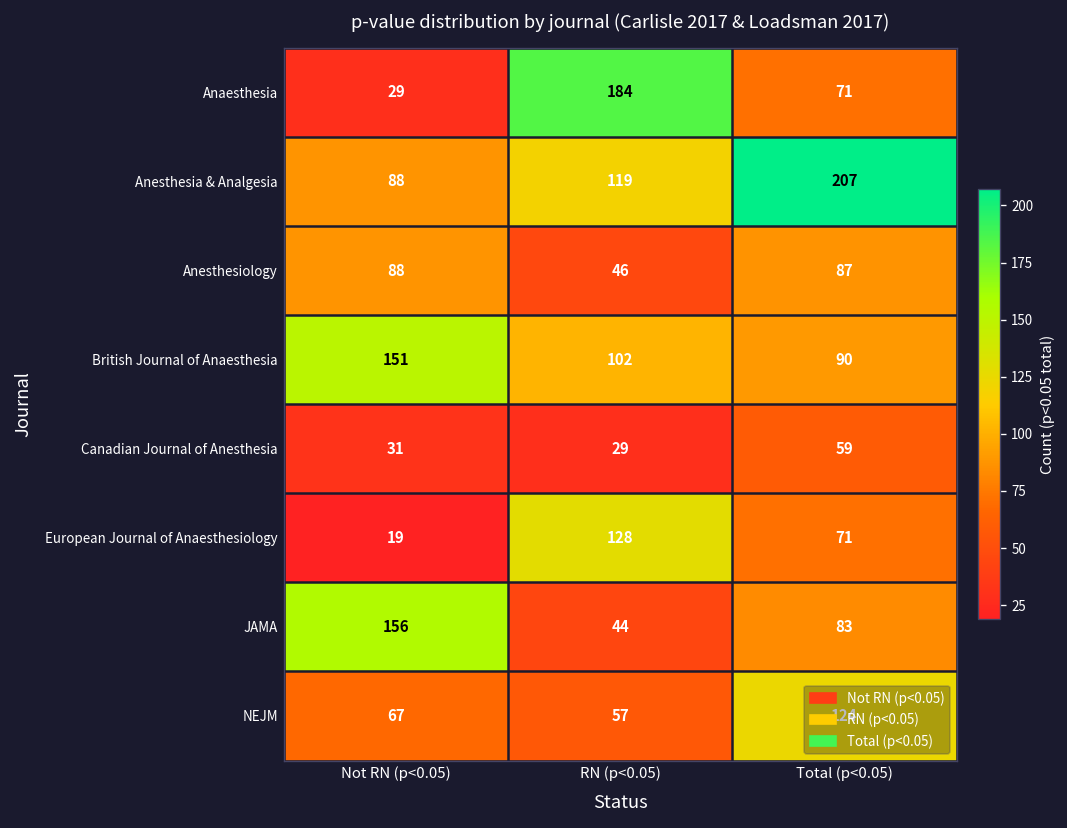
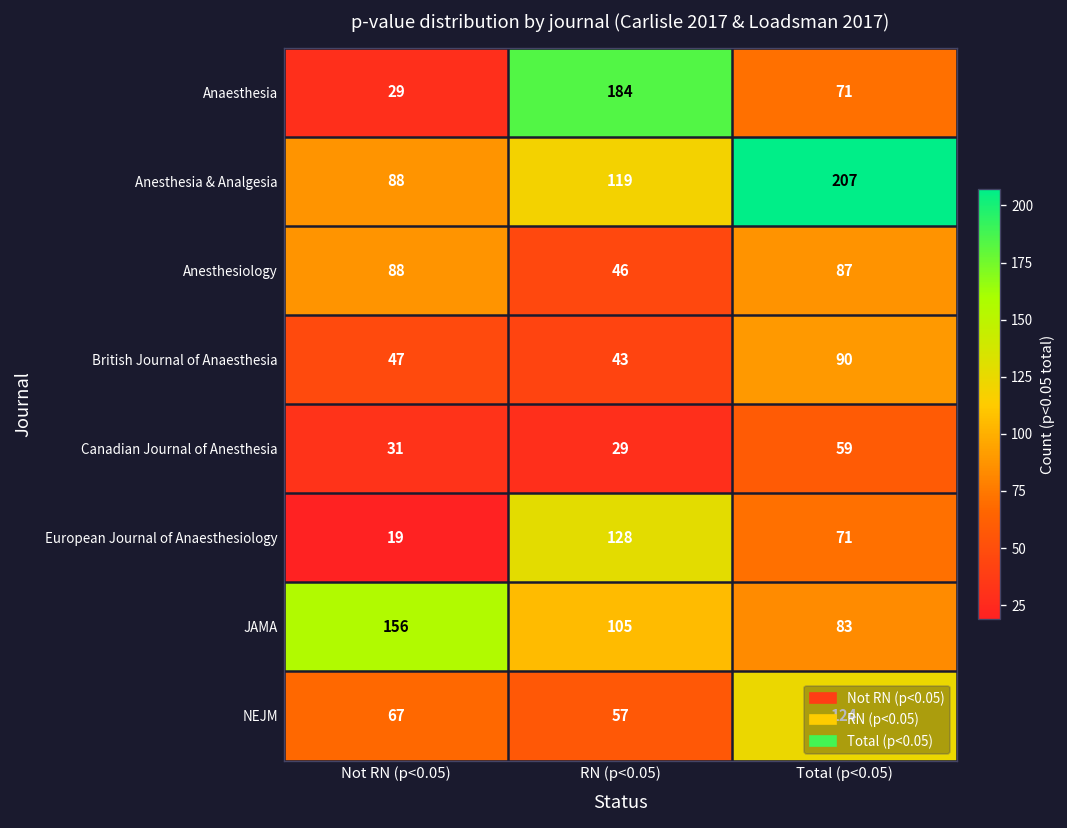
  {
    "Anaesthesia": {
      "Not RN (p<0.05)": 29,
      "RN (p<0.05)": 184,
      "Total (p<0.05)": 71
    },
    "Anesthesia & Analgesia": {
      "Not RN (p<0.05)": 88,
      "RN (p<0.05)": 119,
      "Total (p<0.05)": 207
    },
    "Anesthesiology": {
      "Not RN (p<0.05)": 88,
      "RN (p<0.05)": 46,
      "Total (p<0.05)": 87
    },
    "British Journal of Anaesthesia": {
-     "Not RN (p<0.05)": 151,
-     "RN (p<0.05)": 102,
+     "Not RN (p<0.05)": 47,
+     "RN (p<0.05)": 43,
      "Total (p<0.05)": 90
    },
    "Canadian Journal of Anesthesia": {
      "Not RN (p<0.05)": 31,
      "RN (p<0.05)": 29,
      "Total (p<0.05)": 59
    },
    "European Journal of Anaesthesiology": {
      "Not RN (p<0.05)": 19,
      "RN (p<0.05)": 128,
      "Total (p<0.05)": 71
    },
    "JAMA": {
      "Not RN (p<0.05)": 156,
-     "RN (p<0.05)": 44,
+     "RN (p<0.05)": 105,
      "Total (p<0.05)": 83
    },
    "NEJM": {
      "Not RN (p<0.05)": 67,
      "RN (p<0.05)": 57
    }
  }
